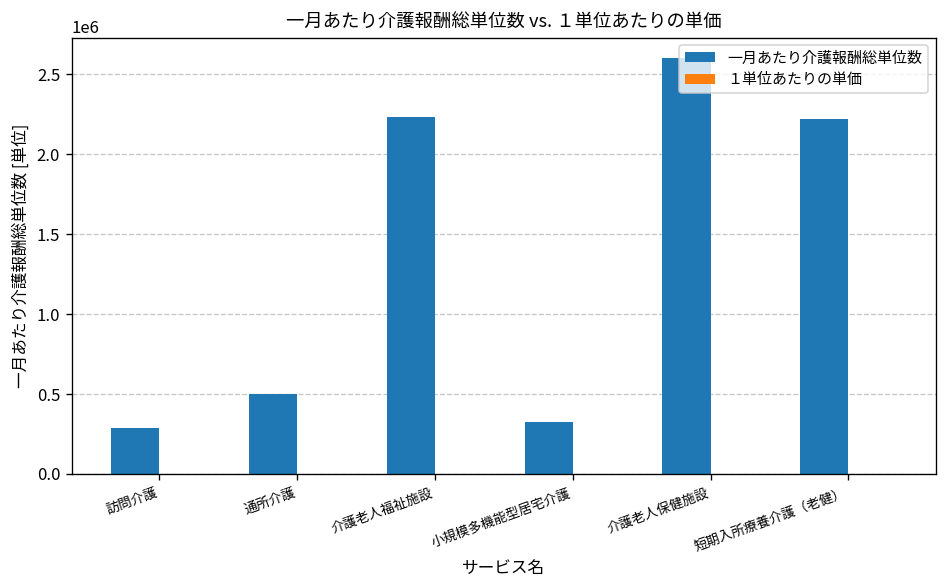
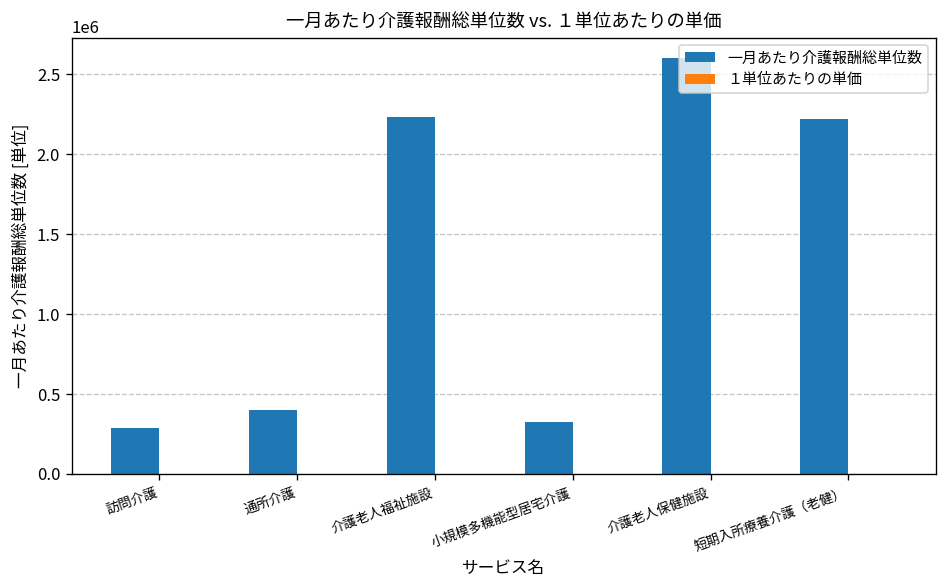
  {
    "一月あたり介護報酬総単位数": {
      "訪問介護": 290000,
-     "通所介護": 500000,
+     "通所介護": 400000,
      "介護老人福祉施設": 2230000,
      "小規模多機能型居宅介護": 330000,
      "短期入所療養介護（老健）": 2220000
    }
  }
